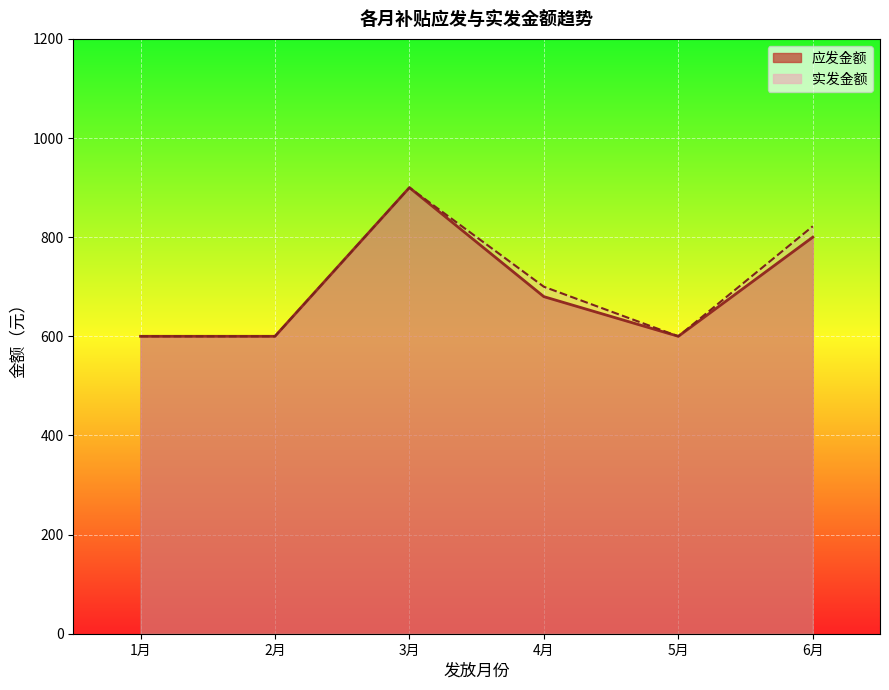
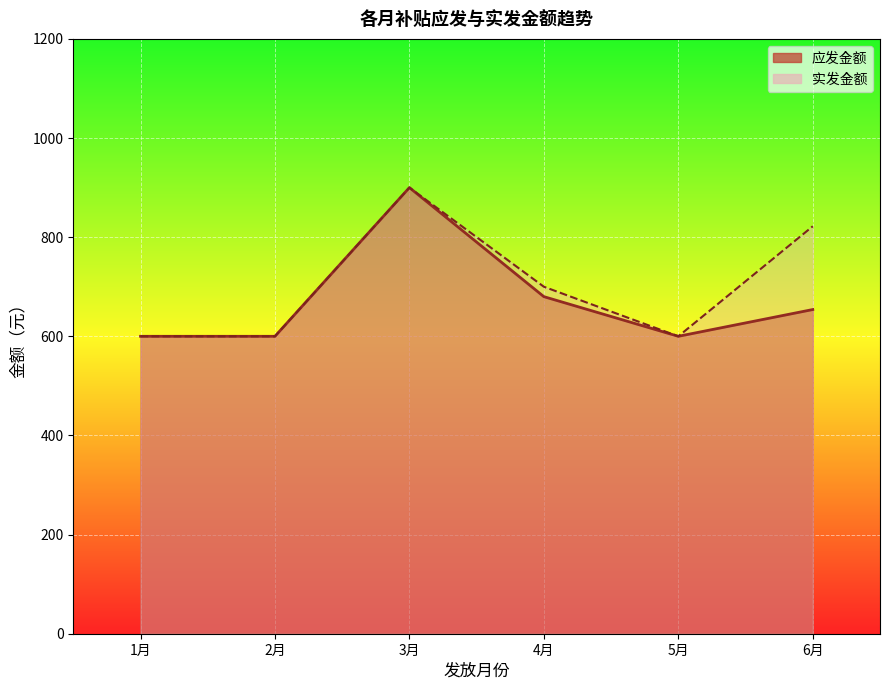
  {
    "应发金额": {
      "4月": 680,
-     "6月": 800
+     "6月": 650
    },
    "实发金额": {
      "4月": 700,
      "6月": 820
    }
  }
